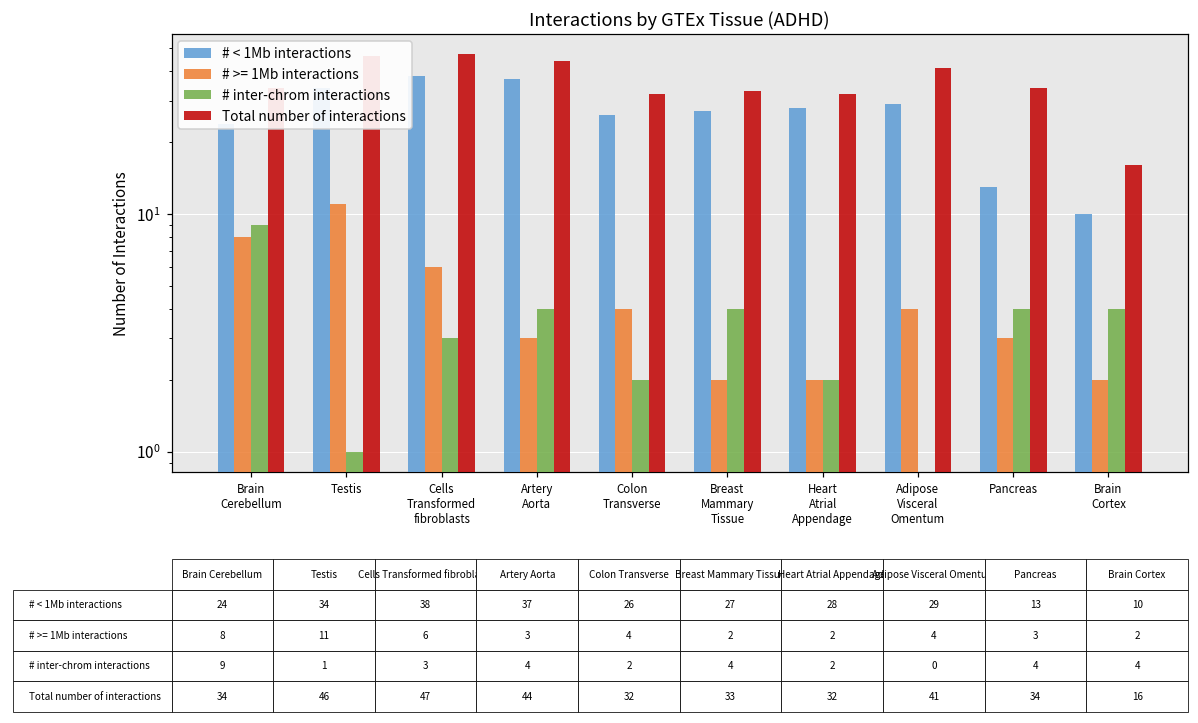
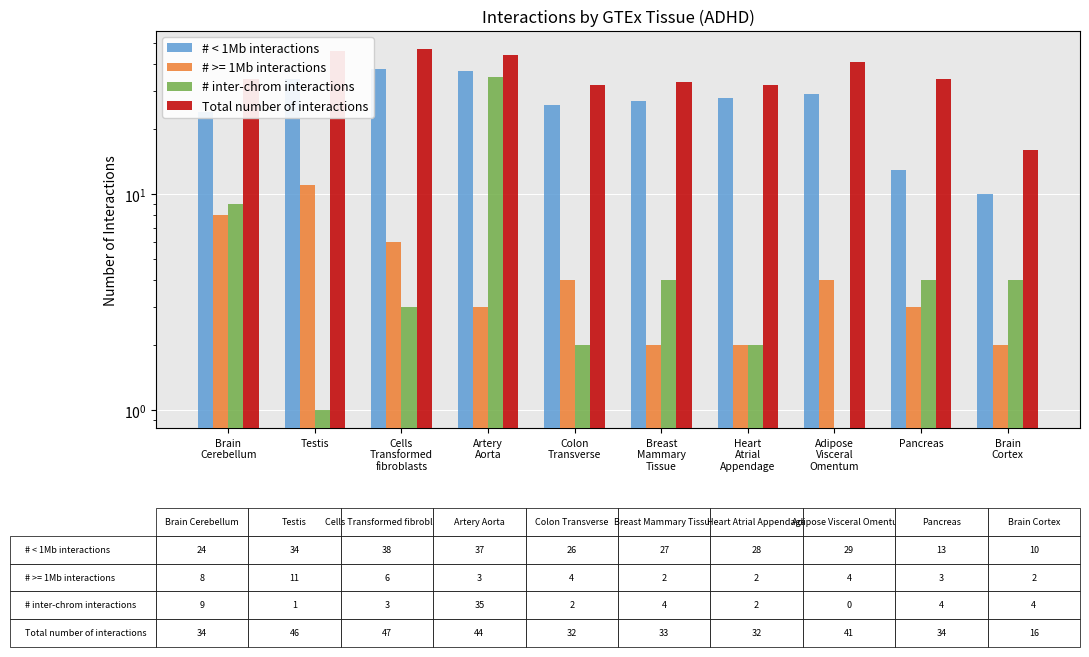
  {
    "# < 1Mb interactions": {
      "Cells Transformed fibroblasts": 38,
      "Artery Aorta": 37,
      "Colon Transverse": 26,
      "Breast Mammary Tissue": 27,
      "Heart Atrial Appendage": 28,
      "Adipose Visceral Omentum": 29,
      "Pancreas": 13,
      "Brain Cortex": 10
    },
    "# >= 1Mb interactions": {
      "Cells Transformed fibroblasts": 6,
      "Artery Aorta": 3,
      "Colon Transverse": 4
    },
    "# inter-chrom interactions": {
-     "Artery Aorta": 4,
+     "Artery Aorta": 35,
      "Breast Mammary Tissue": 4,
      "Heart Atrial Appendage": 2
    },
    "Total number of interactions": {
      "Pancreas": 34,
      "Brain Cortex": 16
    }
  }
